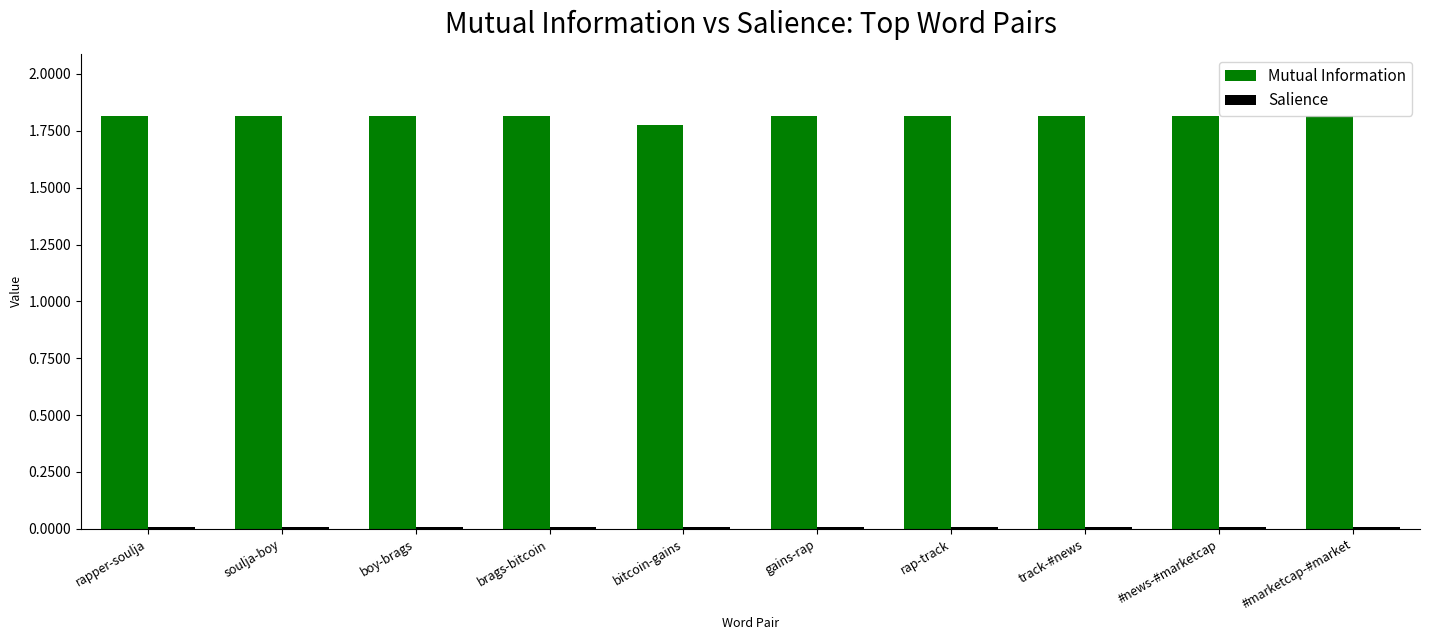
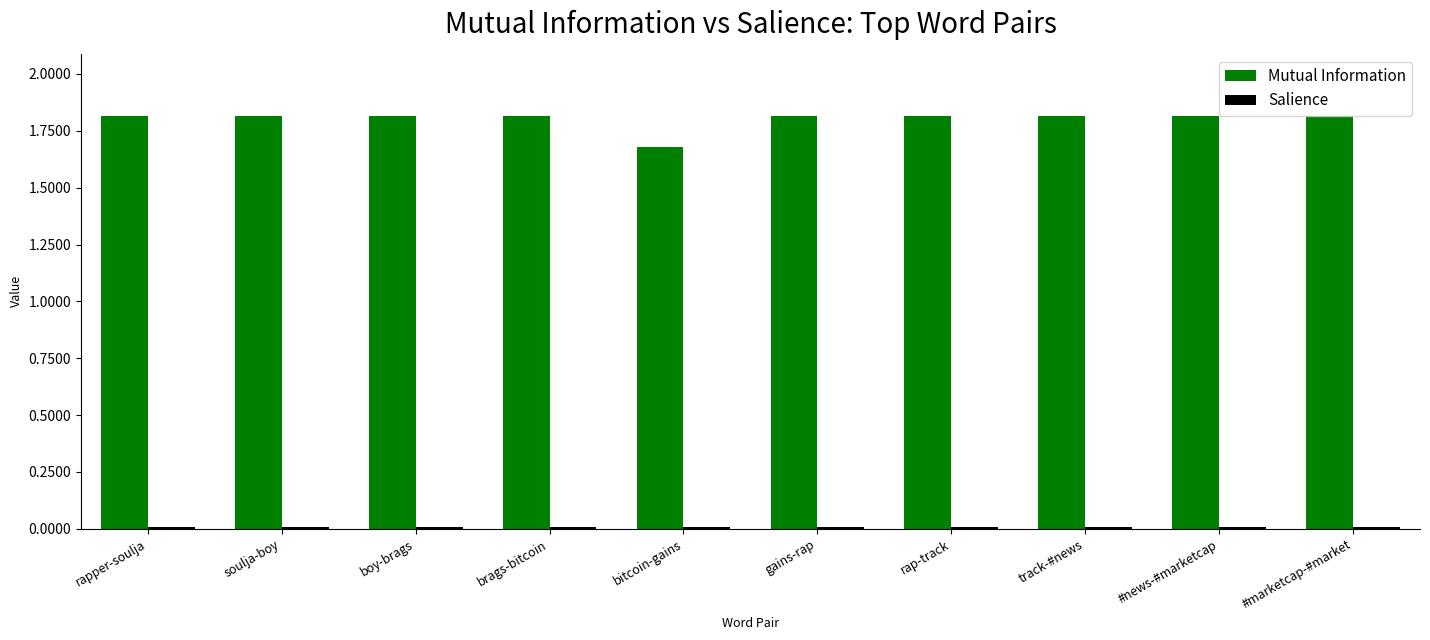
  {
    "Mutual Information": {
      "rapper-soulja": 1.82,
      "soulja-boy": 1.82,
      "boy-brags": 1.82,
      "brags-bitcoin": 1.82,
-     "bitcoin-gains": 1.78,
+     "bitcoin-gains": 1.68,
      "gains-rap": 1.82,
      "rap-track": 1.82,
      "track-#news": 1.82,
      "#news-#marketcap": 1.82,
      "#marketcap-#market": 1.82
    }
  }
